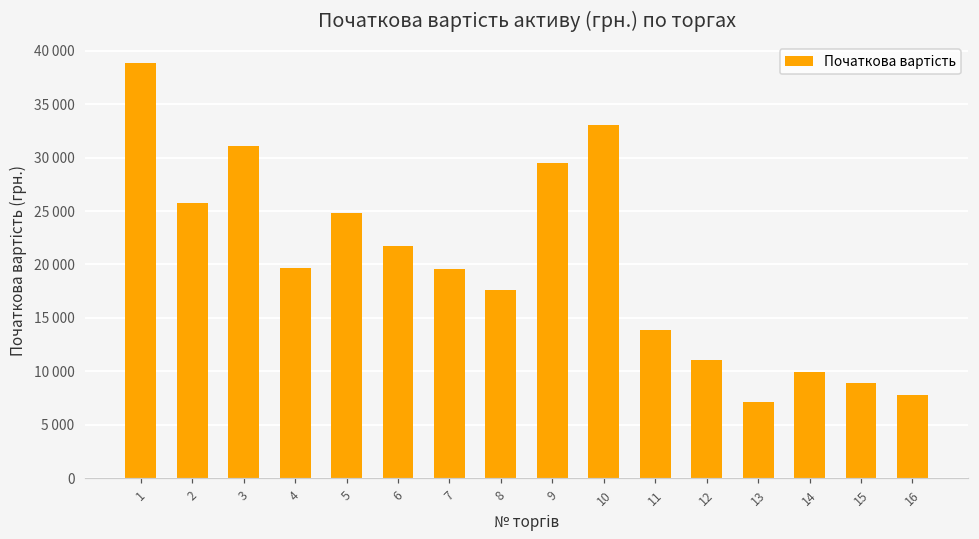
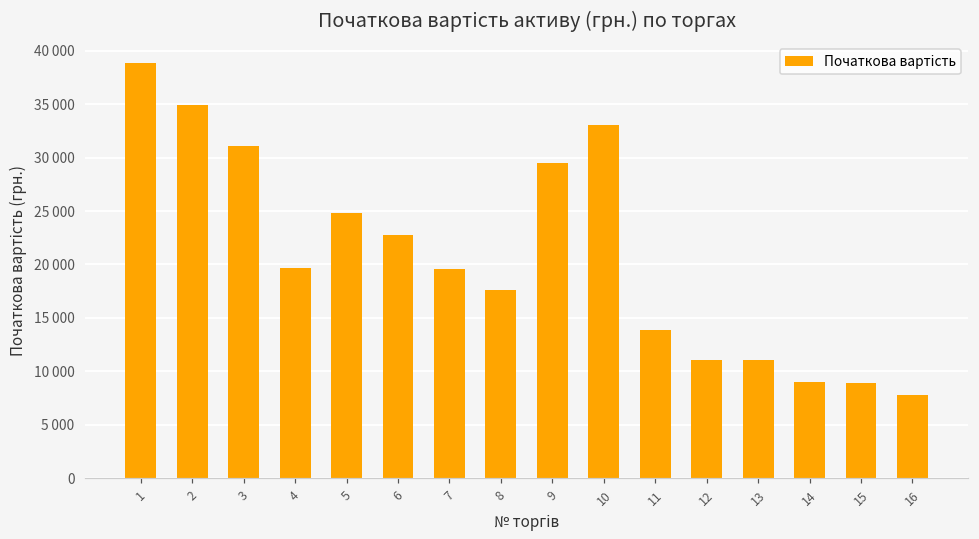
  {
    "1": 39000,
-   "2": 26000,
+   "2": 35000,
    "3": 31000,
    "4": 20000,
    "5": 25000,
-   "6": 22000,
+   "6": 23000,
    "7": 20000,
    "8": 18000,
    "9": 29000,
    "10": 33000,
    "11": 14000,
    "12": 11000,
-   "13": 7000,
-   "14": 10000,
+   "13": 11000,
+   "14": 9000,
    "15": 9000,
    "16": 8000
  }
